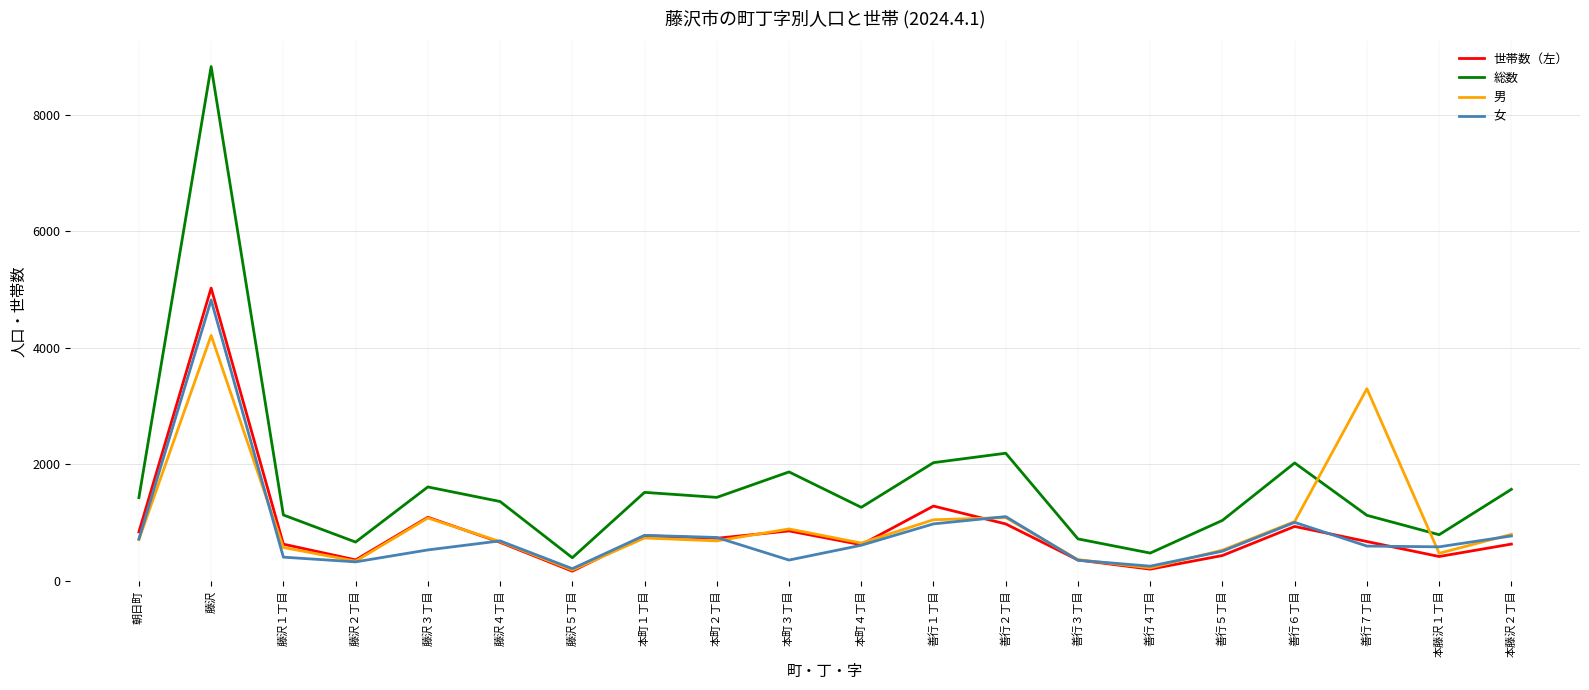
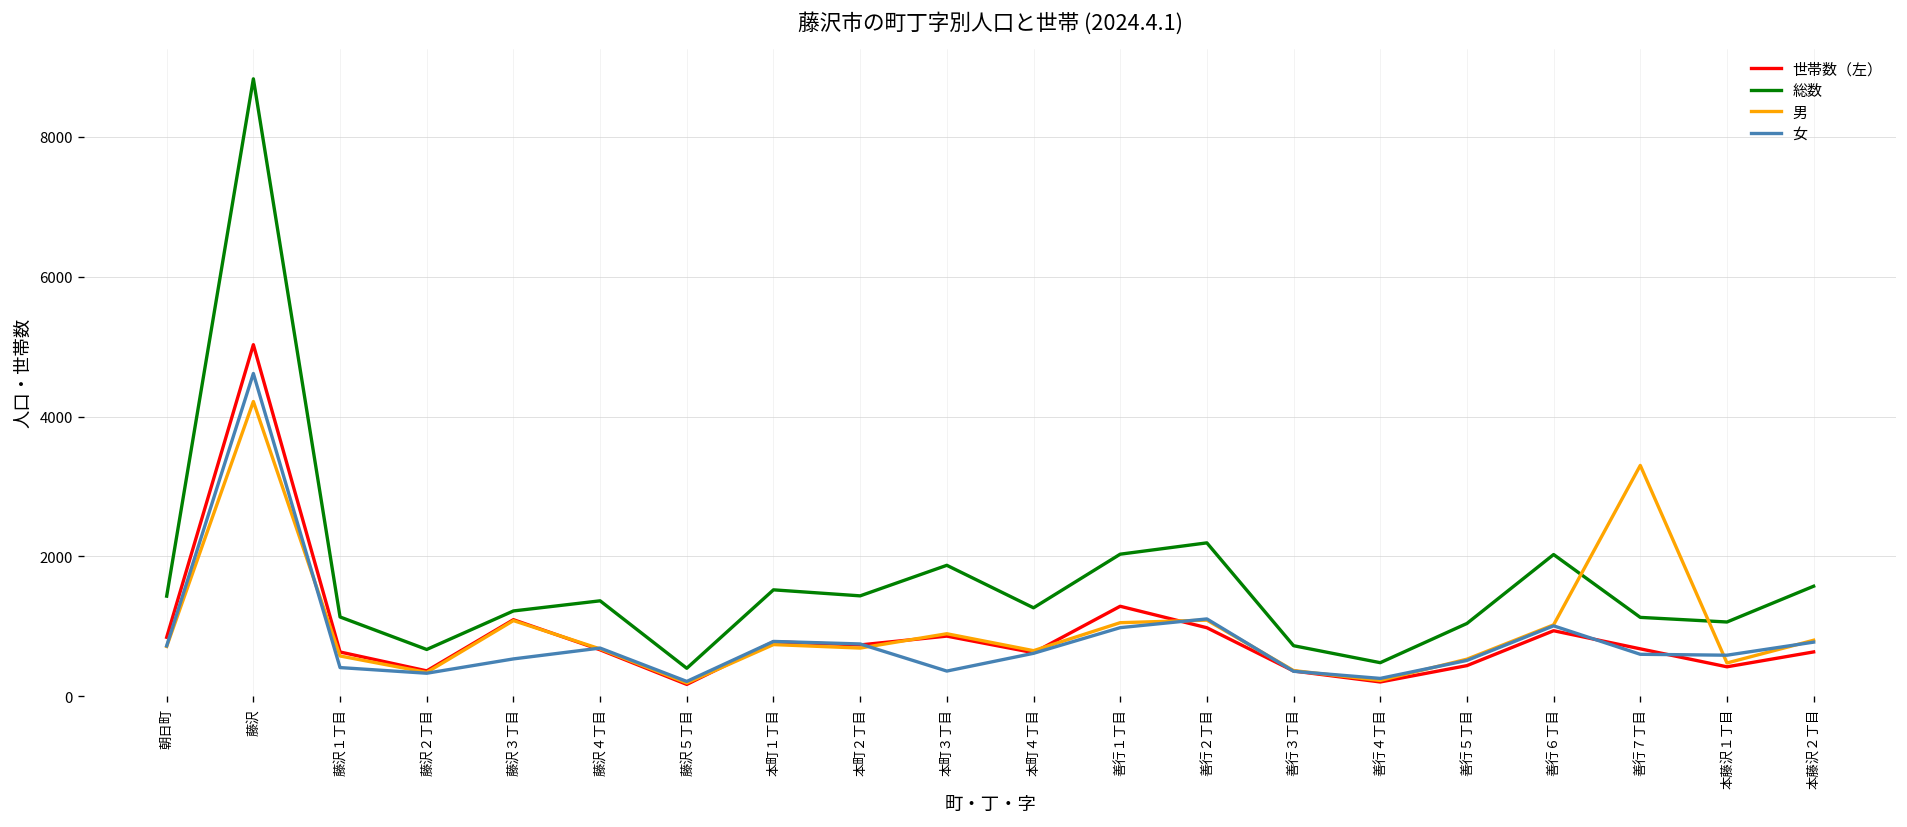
  {
    "世帯数（左）": {
      "朝日町": 800,
      "藤沢": 5000,
      "藤沢１丁目": 600,
      "善行１丁目": 1300,
      "善行２丁目": 1000,
      "善行５丁目": 400,
      "善行６丁目": 900,
      "善行７丁目": 700,
      "本藤沢１丁目": 400,
      "本藤沢２丁目": 600
    },
    "総数": {
      "朝日町": 1400,
      "藤沢": 8800,
      "藤沢１丁目": 1100,
      "藤沢２丁目": 700,
-     "藤沢３丁目": 1600,
+     "藤沢３丁目": 1200,
      "藤沢４丁目": 1400,
      "藤沢５丁目": 400,
      "本町１丁目": 1500,
      "本町２丁目": 1400,
      "本町３丁目": 1900,
      "本町４丁目": 1300,
      "善行１丁目": 2000,
      "善行２丁目": 2200,
      "善行３丁目": 700,
      "善行４丁目": 500,
      "善行５丁目": 1000,
      "善行６丁目": 2000,
      "善行７丁目": 1100,
-     "本藤沢１丁目": 800,
+     "本藤沢１丁目": 1100,
      "本藤沢２丁目": 1600
    },
    "男": {
      "藤沢": 4200,
      "藤沢１丁目": 600,
      "本町２丁目": 700,
      "善行１丁目": 1100,
      "善行７丁目": 3300,
      "本藤沢１丁目": 500
    },
    "女": {
-     "藤沢": 4800,
+     "藤沢": 4600,
      "藤沢１丁目": 400,
      "藤沢３丁目": 500,
      "本町３丁目": 400,
      "善行１丁目": 1000,
      "善行７丁目": 600,
      "本藤沢１丁目": 600
    }
  }
